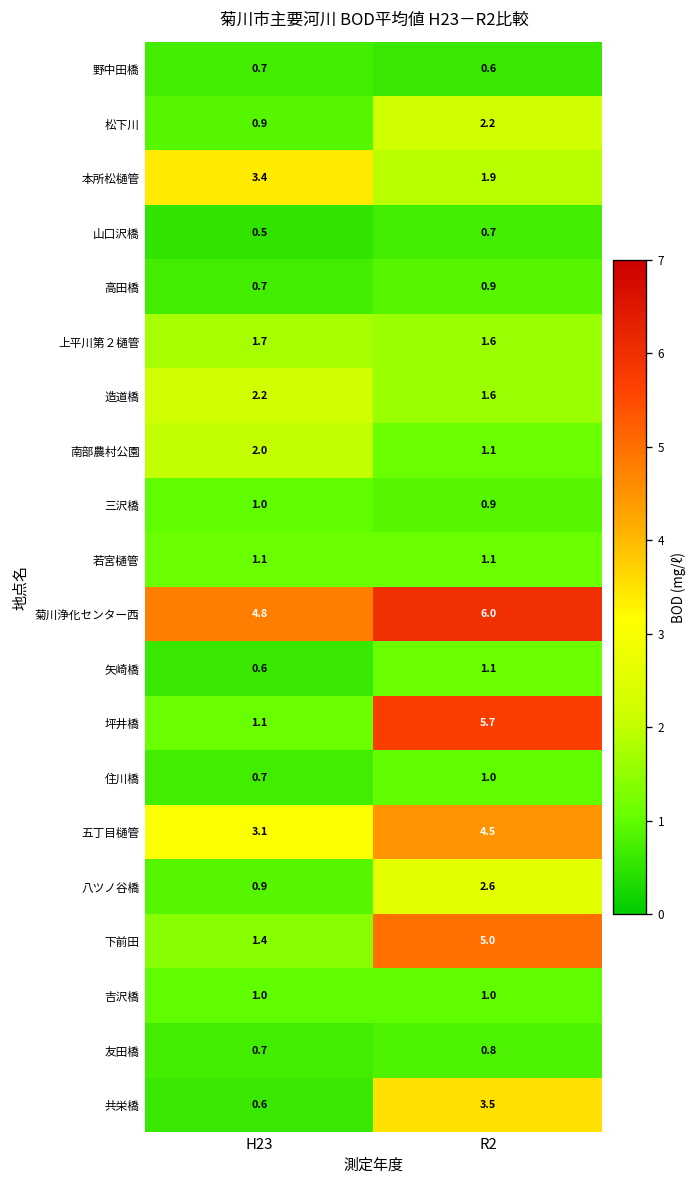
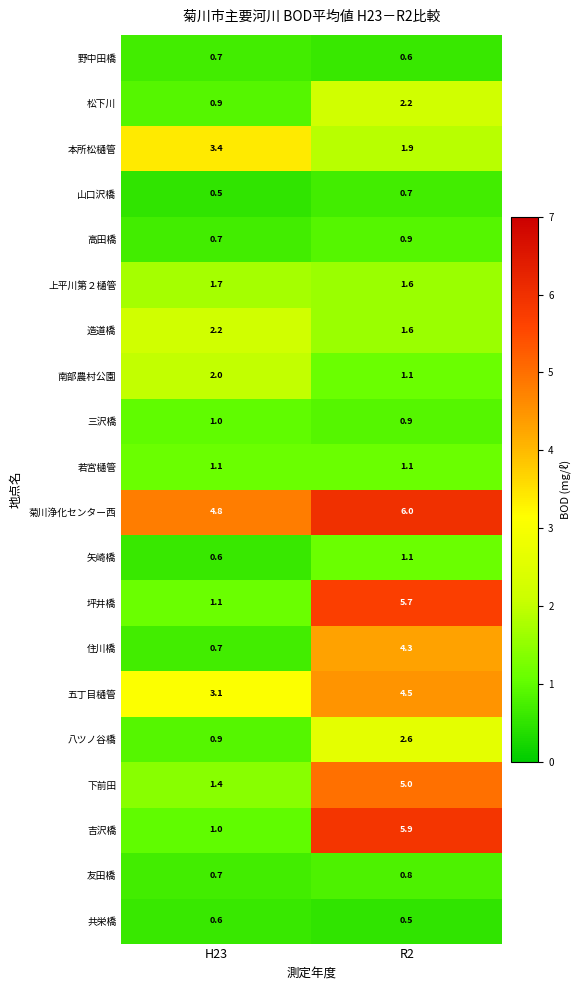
  {
    "野中田橋": {
      "H23": 0.7,
      "R2": 0.6
    },
    "松下川": {
      "H23": 0.9,
      "R2": 2.2
    },
    "本所松樋管": {
      "H23": 3.4,
      "R2": 1.9
    },
    "山口沢橋": {
      "H23": 0.5,
      "R2": 0.7
    },
    "高田橋": {
      "H23": 0.7,
      "R2": 0.9
    },
    "上平川第２樋管": {
      "H23": 1.7,
      "R2": 1.6
    },
    "造道橋": {
      "H23": 2.2,
      "R2": 1.6
    },
    "南部農村公園": {
      "H23": 2.0,
      "R2": 1.1
    },
    "三沢橋": {
      "H23": 1.0,
      "R2": 0.9
    },
    "若宮樋管": {
      "H23": 1.1,
      "R2": 1.1
    },
    "菊川浄化センター西": {
      "H23": 4.8,
      "R2": 6.0
    },
    "矢崎橋": {
      "H23": 0.6,
      "R2": 1.1
    },
    "坪井橋": {
      "H23": 1.1,
      "R2": 5.7
    },
    "住川橋": {
      "H23": 0.7,
-     "R2": 1.0
+     "R2": 4.3
    },
    "五丁目樋管": {
      "H23": 3.1,
      "R2": 4.5
    },
    "八ツノ谷橋": {
      "H23": 0.9,
      "R2": 2.6
    },
    "下前田": {
      "H23": 1.4,
      "R2": 5.0
    },
    "吉沢橋": {
      "H23": 1.0,
-     "R2": 1.0
+     "R2": 5.9
    },
    "友田橋": {
      "H23": 0.7,
      "R2": 0.8
    },
    "共栄橋": {
      "H23": 0.6,
-     "R2": 3.5
+     "R2": 0.5
    }
  }
